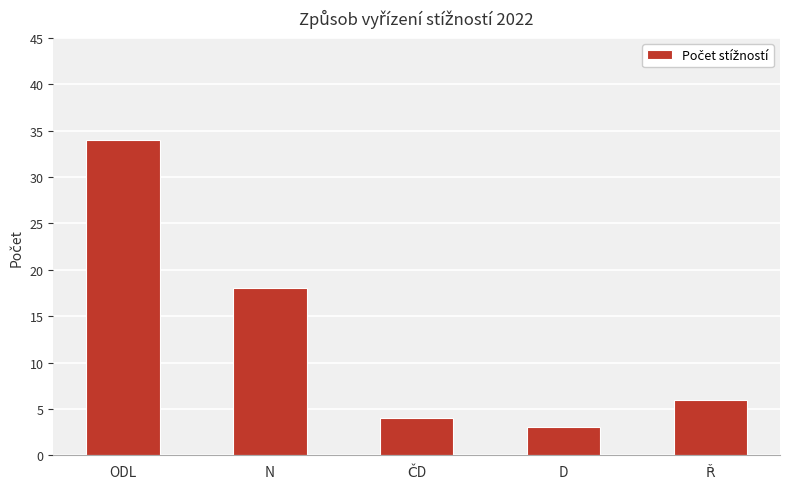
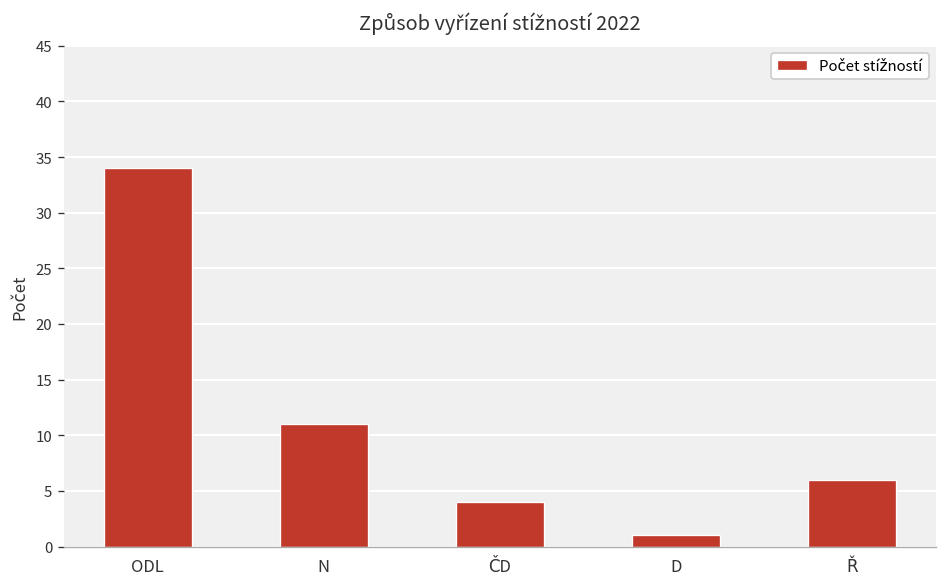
  {
    "ODL": 34,
-   "N": 18,
+   "N": 11,
    "ČD": 4,
-   "D": 3,
+   "D": 1,
    "Ř": 6
  }
